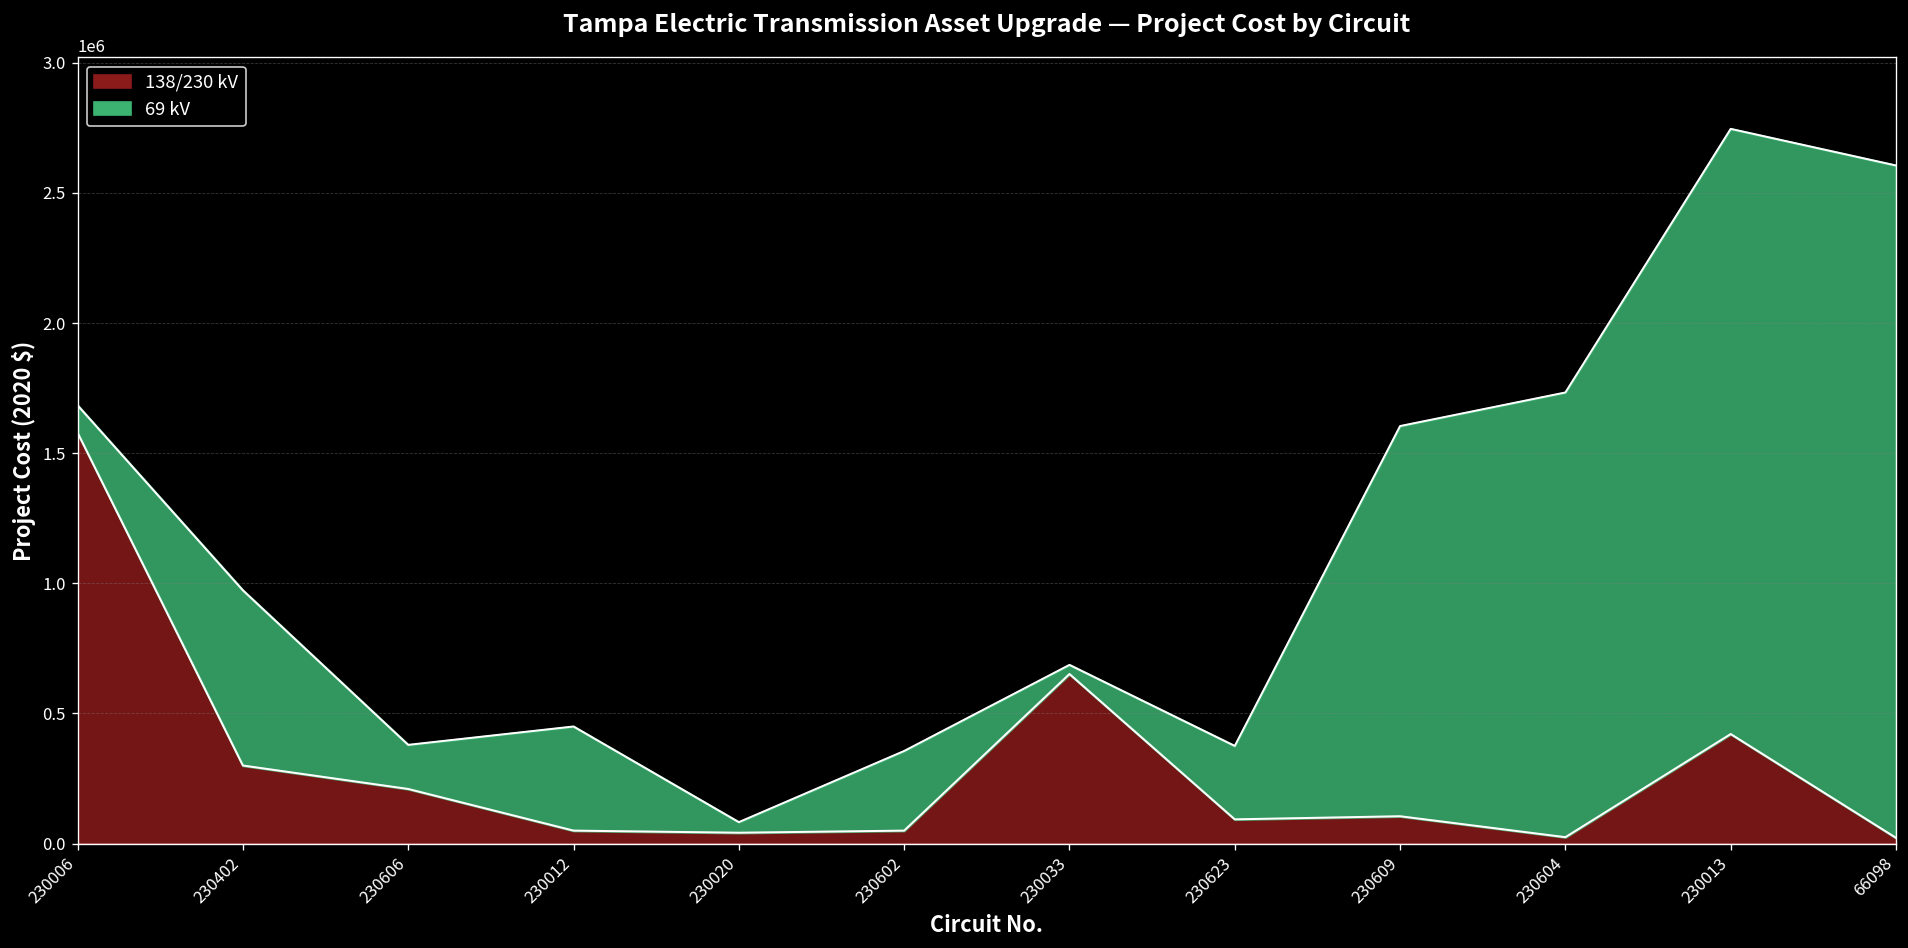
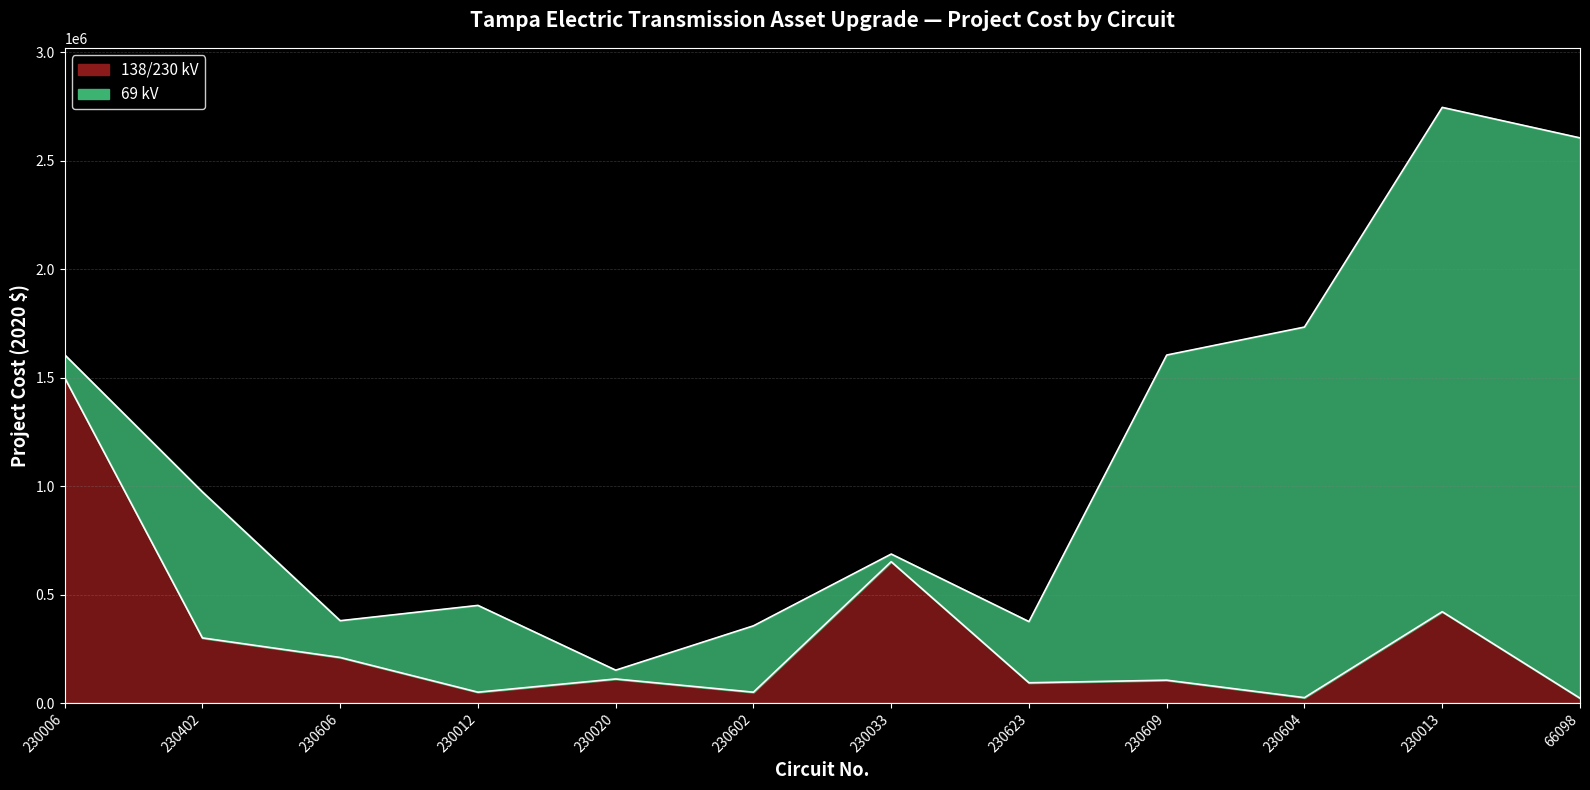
  {
    "138/230 kV": {
-     "230006": 1580000,
+     "230006": 1500000,
      "230402": 300000,
      "230606": 210000,
      "230012": 50000,
-     "230020": 40000,
+     "230020": 110000,
      "230602": 50000,
      "230033": 650000,
      "230623": 90000,
      "230609": 110000,
      "230604": 20000,
      "230013": 420000,
      "66098": 20000
    },
    "69 kV": {
      "230006": 110000,
      "230402": 670000,
      "230606": 170000,
      "230012": 400000,
      "230020": 40000,
      "230602": 310000,
      "230033": 40000,
      "230623": 280000,
      "230609": 1500000,
      "230604": 1710000,
      "230013": 2320000,
      "66098": 2580000
    }
  }
